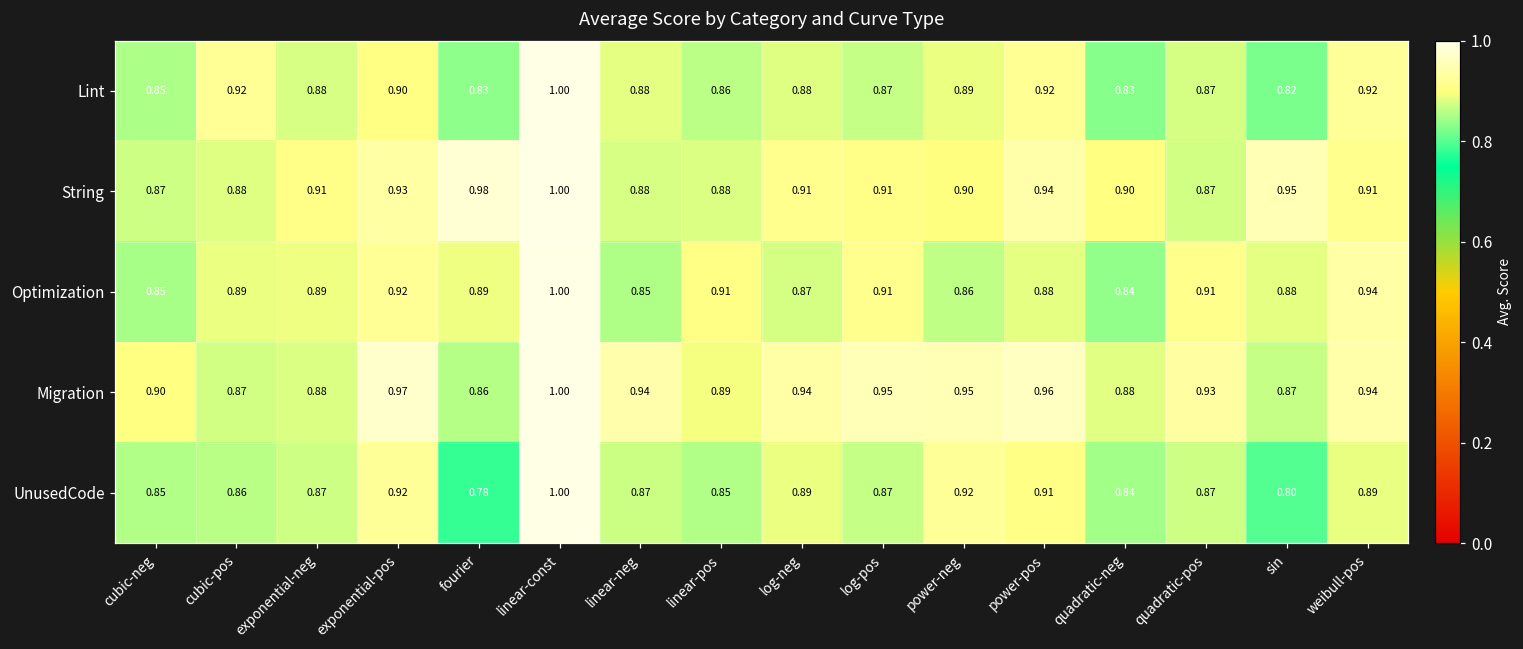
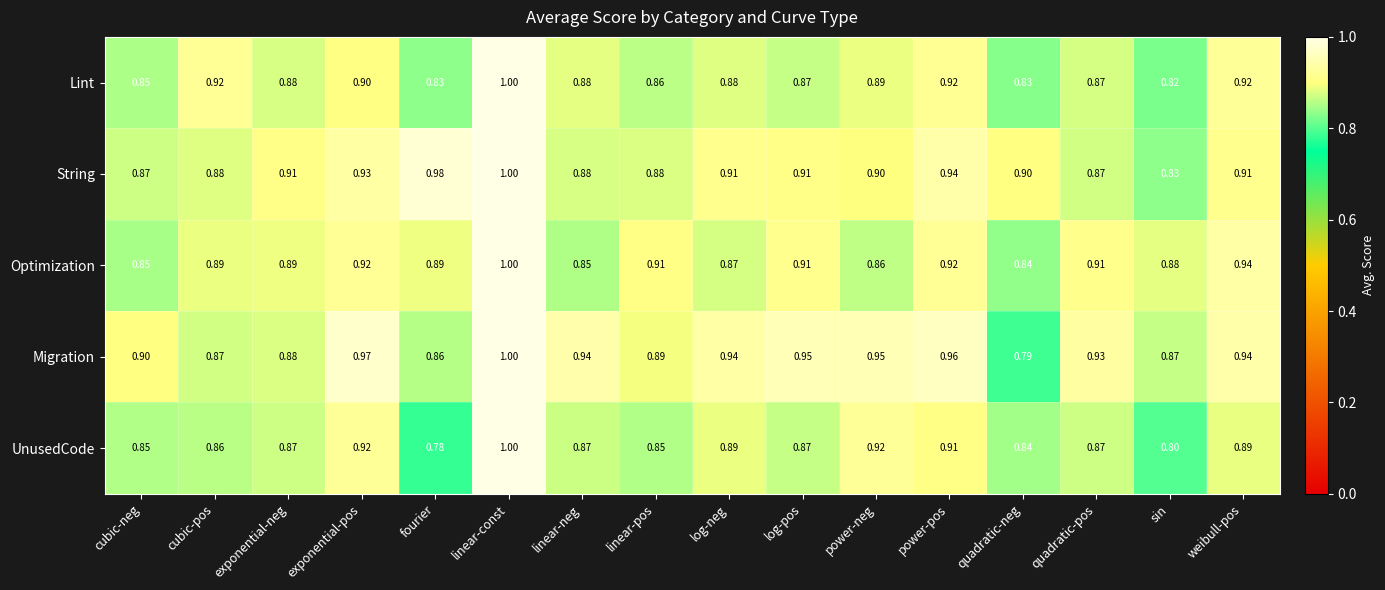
  {
    "Lint": {
      "cubic-neg": 0.85,
      "cubic-pos": 0.92,
      "exponential-neg": 0.88,
      "exponential-pos": 0.90,
      "fourier": 0.83,
      "linear-const": 1.00,
      "linear-neg": 0.88,
      "linear-pos": 0.86,
      "log-neg": 0.88,
      "log-pos": 0.87,
      "power-neg": 0.89,
      "power-pos": 0.92,
      "quadratic-neg": 0.83,
      "quadratic-pos": 0.87,
      "sin": 0.82,
      "weibull-pos": 0.92
    },
    "String": {
      "cubic-neg": 0.87,
      "cubic-pos": 0.88,
      "exponential-neg": 0.91,
      "exponential-pos": 0.93,
      "fourier": 0.98,
      "linear-const": 1.00,
      "linear-neg": 0.88,
      "linear-pos": 0.88,
      "log-neg": 0.91,
      "log-pos": 0.91,
      "power-neg": 0.90,
      "power-pos": 0.94,
      "quadratic-neg": 0.90,
      "quadratic-pos": 0.87,
-     "sin": 0.95,
+     "sin": 0.83,
      "weibull-pos": 0.91
    },
    "Optimization": {
      "cubic-neg": 0.85,
      "cubic-pos": 0.89,
      "exponential-neg": 0.89,
      "exponential-pos": 0.92,
      "fourier": 0.89,
      "linear-const": 1.00,
      "linear-neg": 0.85,
      "linear-pos": 0.91,
      "log-neg": 0.87,
      "log-pos": 0.91,
      "power-neg": 0.86,
-     "power-pos": 0.88,
+     "power-pos": 0.92,
      "quadratic-neg": 0.84,
      "quadratic-pos": 0.91,
      "sin": 0.88,
      "weibull-pos": 0.94
    },
    "Migration": {
      "cubic-neg": 0.90,
      "cubic-pos": 0.87,
      "exponential-neg": 0.88,
      "exponential-pos": 0.97,
      "fourier": 0.86,
      "linear-const": 1.00,
      "linear-neg": 0.94,
      "linear-pos": 0.89,
      "log-neg": 0.94,
      "log-pos": 0.95,
      "power-neg": 0.95,
      "power-pos": 0.96,
-     "quadratic-neg": 0.88,
+     "quadratic-neg": 0.79,
      "quadratic-pos": 0.93,
      "sin": 0.87,
      "weibull-pos": 0.94
    },
    "UnusedCode": {
      "cubic-neg": 0.85,
      "cubic-pos": 0.86,
      "exponential-neg": 0.87,
      "exponential-pos": 0.92,
      "fourier": 0.78,
      "linear-const": 1.00,
      "linear-neg": 0.87,
      "linear-pos": 0.85,
      "log-neg": 0.89,
      "log-pos": 0.87,
      "power-neg": 0.92,
      "power-pos": 0.91,
      "quadratic-neg": 0.84,
      "quadratic-pos": 0.87,
      "sin": 0.80,
      "weibull-pos": 0.89
    }
  }
